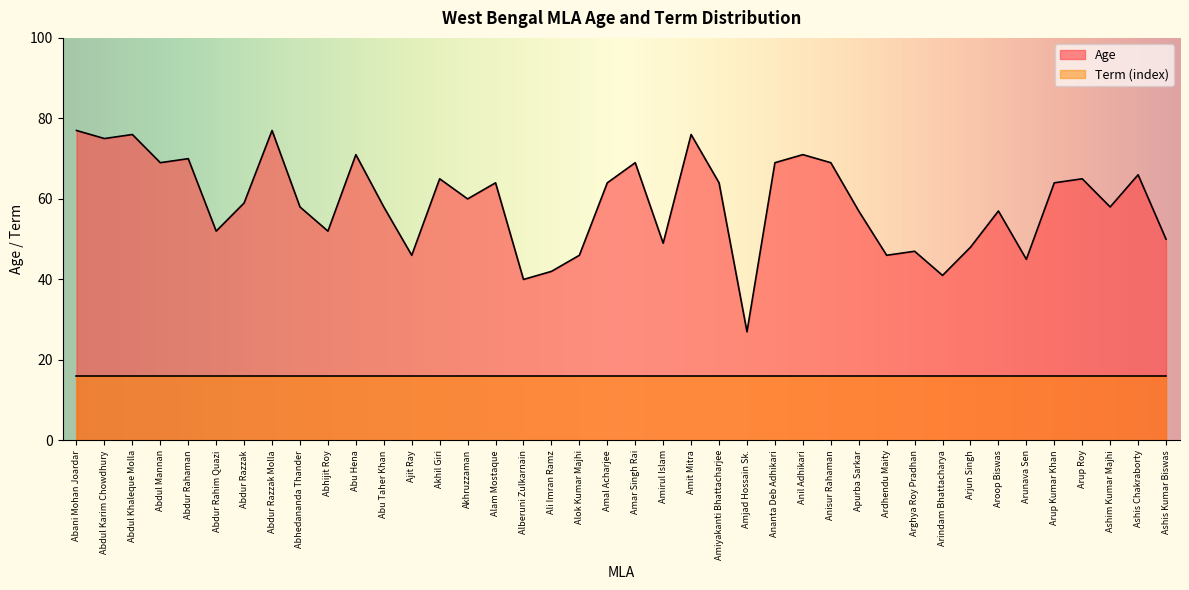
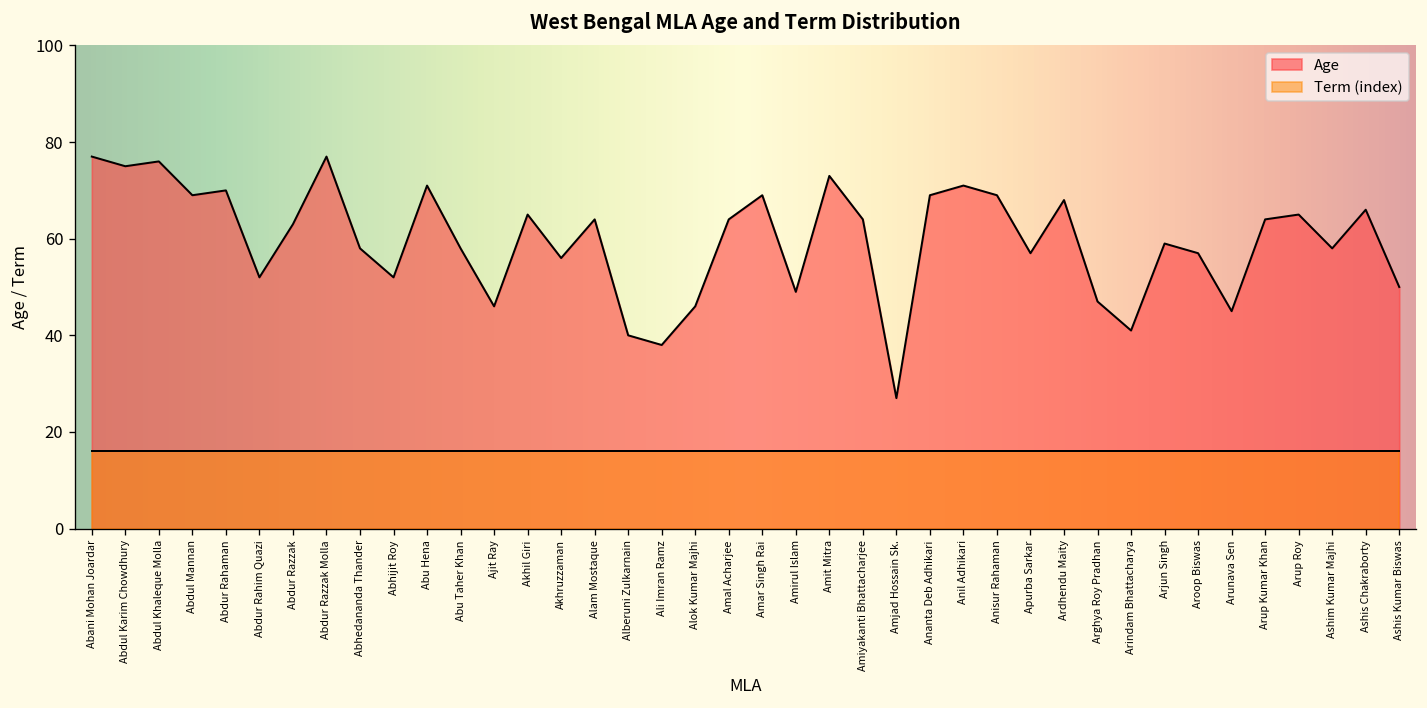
  {
    "Age": {
      "Abani Mohan Joardar": 77,
      "Abdul Karim Chowdhury": 75,
      "Abdul Khaleque Molla": 76,
      "Abdul Mannan": 69,
      "Abdur Rahaman": 70,
      "Abdur Rahim Quazi": 52,
-     "Abdur Razzak": 59,
+     "Abdur Razzak": 63,
      "Abdur Razzak Molla": 77,
      "Abhedananda Thander": 58,
      "Abhijit Roy": 52,
      "Abu Hena": 71,
      "Abu Taher Khan": 58,
      "Ajit Ray": 46,
      "Akhil Giri": 65,
-     "Akhruzzaman": 60,
+     "Akhruzzaman": 56,
      "Alam Mostaque": 64,
      "Alberuni Zulkarnain": 40,
-     "Ali Imran Ramz": 42,
+     "Ali Imran Ramz": 38,
      "Alok Kumar Majhi": 46,
      "Amal Acharjee": 64,
      "Amar Singh Rai": 69,
      "Amirul Islam": 49,
-     "Amit Mitra": 76,
+     "Amit Mitra": 73,
      "Amiyakanti Bhattacharjee": 64,
      "Amjad Hossain Sk.": 27,
      "Ananta Deb Adhikari": 69,
      "Anil Adhikari": 71,
      "Anisur Rahaman": 69,
      "Apurba Sarkar": 57,
-     "Ardhendu Maity": 46,
+     "Ardhendu Maity": 68,
      "Arghya Roy Pradhan": 47,
      "Arindam Bhattacharya": 41,
-     "Arjun Singh": 48,
+     "Arjun Singh": 59,
      "Aroop Biswas": 57,
      "Arunava Sen": 45,
      "Arup Kumar Khan": 64,
      "Arup Roy": 65,
      "Ashim Kumar Majhi": 58,
      "Ashis Chakraborty": 66,
      "Ashis Kumar Biswas": 50
    },
    "Term (index)": {
      "Abani Mohan Joardar": 16,
      "Abdul Karim Chowdhury": 16,
      "Abdul Khaleque Molla": 16,
      "Abdul Mannan": 16,
      "Abdur Rahaman": 16,
      "Abdur Rahim Quazi": 16,
      "Abdur Razzak": 16,
      "Abdur Razzak Molla": 16,
      "Abhedananda Thander": 16,
      "Abhijit Roy": 16,
      "Abu Hena": 16,
      "Abu Taher Khan": 16,
      "Ajit Ray": 16,
      "Akhil Giri": 16,
      "Akhruzzaman": 16,
      "Alam Mostaque": 16,
      "Alberuni Zulkarnain": 16,
      "Ali Imran Ramz": 16,
      "Alok Kumar Majhi": 16,
      "Amal Acharjee": 16,
      "Amar Singh Rai": 16,
      "Amirul Islam": 16,
      "Amit Mitra": 16,
      "Amiyakanti Bhattacharjee": 16,
      "Amjad Hossain Sk.": 16,
      "Ananta Deb Adhikari": 16,
      "Anil Adhikari": 16,
      "Anisur Rahaman": 16,
      "Apurba Sarkar": 16,
      "Ardhendu Maity": 16,
      "Arghya Roy Pradhan": 16,
      "Arindam Bhattacharya": 16,
      "Arjun Singh": 16,
      "Aroop Biswas": 16,
      "Arunava Sen": 16,
      "Arup Kumar Khan": 16,
      "Arup Roy": 16,
      "Ashim Kumar Majhi": 16,
      "Ashis Chakraborty": 16,
      "Ashis Kumar Biswas": 16
    }
  }
